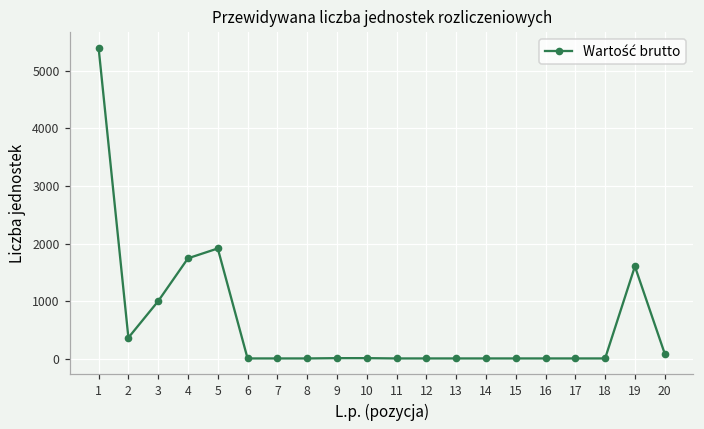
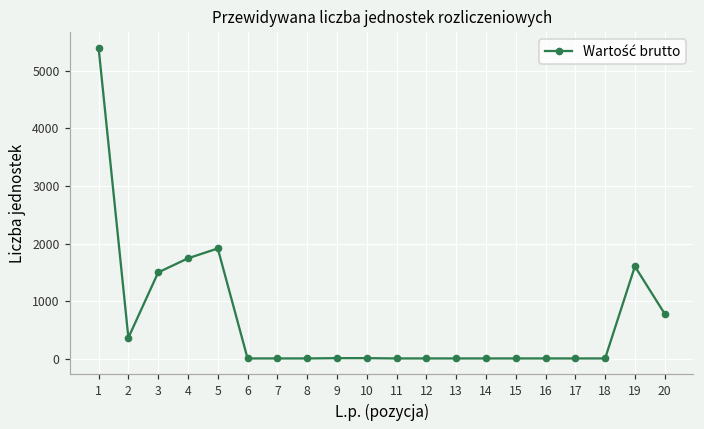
  {
    "1": 5400,
    "2": 400,
-   "3": 1000,
+   "3": 1500,
    "4": 1700,
    "5": 1900,
    "6": 0,
    "7": 0,
    "8": 0,
    "9": 0,
    "10": 0,
    "11": 0,
    "12": 0,
    "13": 0,
    "14": 0,
    "15": 0,
    "16": 0,
    "17": 0,
    "18": 0,
    "19": 1600,
-   "20": 100
+   "20": 800
  }
